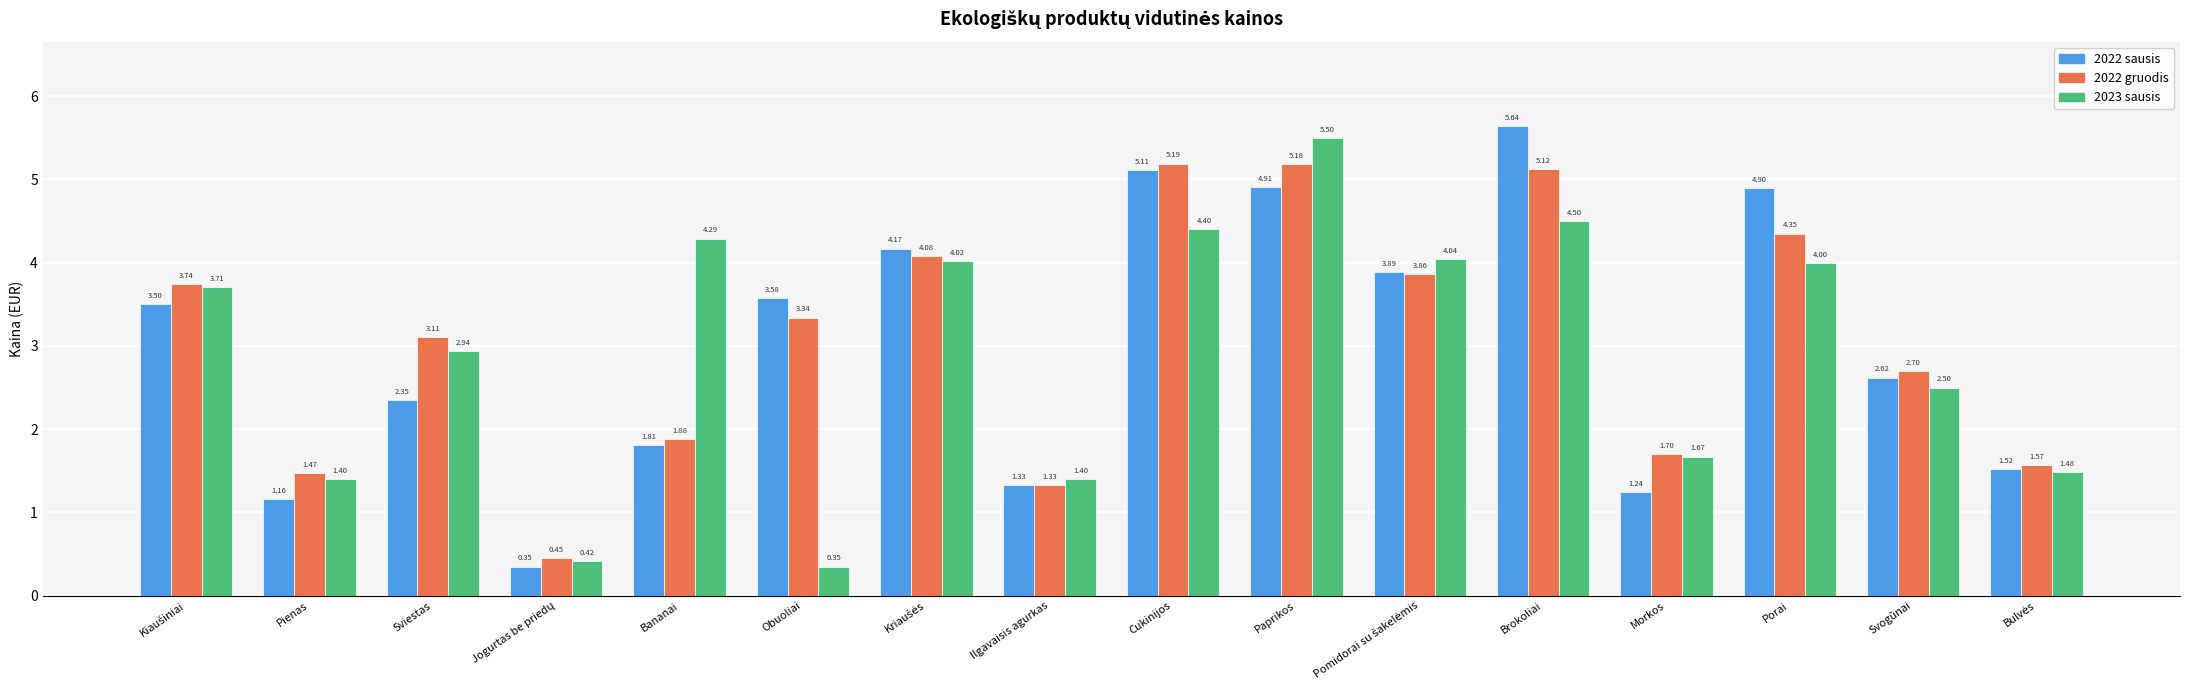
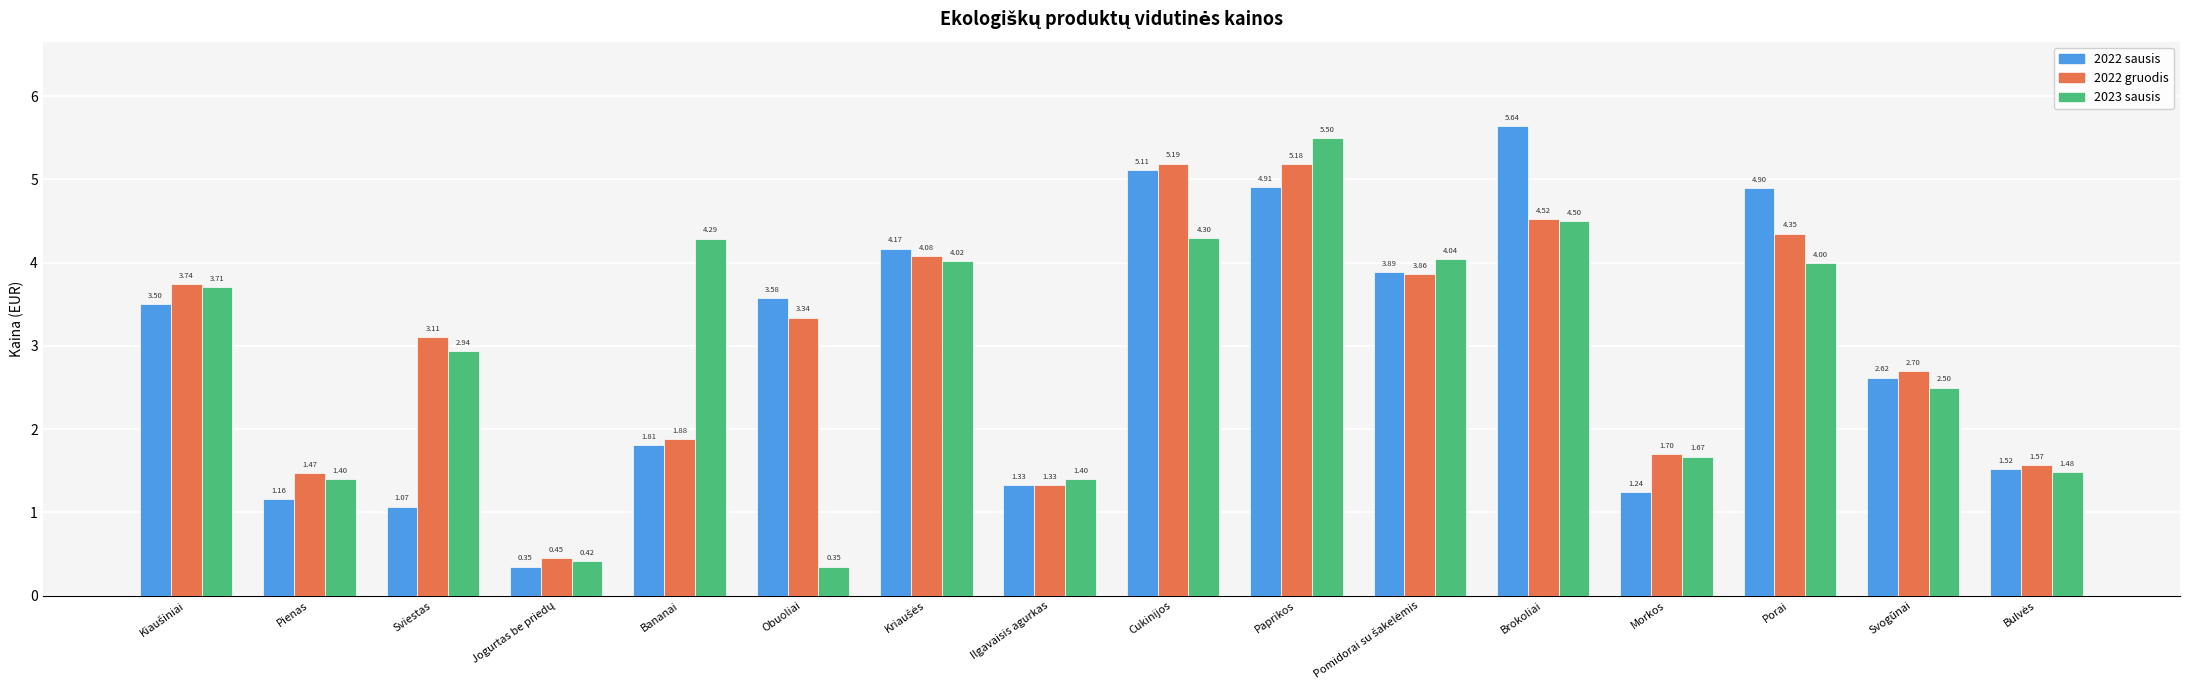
  {
    "2022 sausis": {
      "Kiaušiniai": 3.50,
      "Pienas": 1.16,
-     "Sviestas": 2.35,
+     "Sviestas": 1.07,
      "Jogurtas be priedų": 0.35,
      "Bananai": 1.81,
      "Obuoliai": 3.58,
      "Kriaušės": 4.17,
      "Ilgavaisis agurkas": 1.33,
      "Cukinijos": 5.11,
      "Paprikos": 4.91,
      "Pomidorai su šakelėmis": 3.89,
      "Brokoliai": 5.64,
      "Morkos": 1.24,
      "Porai": 4.90,
      "Svogūnai": 2.62,
      "Bulvės": 1.52
    },
    "2022 gruodis": {
      "Kiaušiniai": 3.74,
      "Pienas": 1.47,
      "Sviestas": 3.11,
      "Jogurtas be priedų": 0.45,
      "Bananai": 1.88,
      "Obuoliai": 3.34,
      "Kriaušės": 4.08,
      "Ilgavaisis agurkas": 1.33,
      "Cukinijos": 5.19,
      "Paprikos": 5.18,
      "Pomidorai su šakelėmis": 3.86,
-     "Brokoliai": 5.12,
+     "Brokoliai": 4.52,
      "Morkos": 1.70,
      "Porai": 4.35,
      "Svogūnai": 2.70,
      "Bulvės": 1.57
    },
    "2023 sausis": {
      "Kiaušiniai": 3.71,
      "Pienas": 1.40,
      "Sviestas": 2.94,
      "Jogurtas be priedų": 0.42,
      "Bananai": 4.29,
      "Obuoliai": 0.35,
      "Kriaušės": 4.02,
      "Ilgavaisis agurkas": 1.40,
-     "Cukinijos": 4.40,
+     "Cukinijos": 4.30,
      "Paprikos": 5.50,
      "Pomidorai su šakelėmis": 4.04,
      "Brokoliai": 4.50,
      "Morkos": 1.67,
      "Porai": 4.00,
      "Svogūnai": 2.50,
      "Bulvės": 1.48
    }
  }
